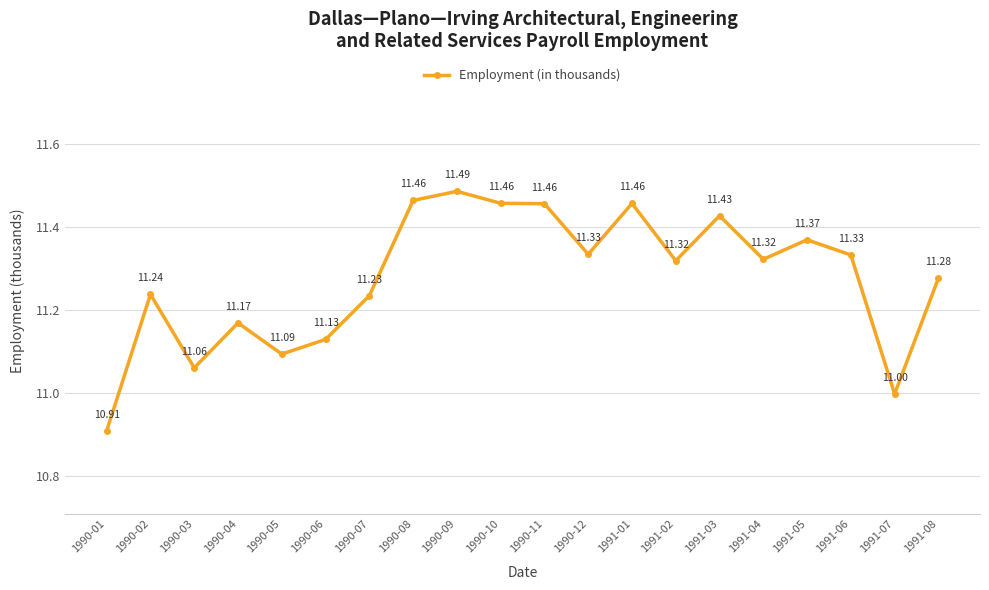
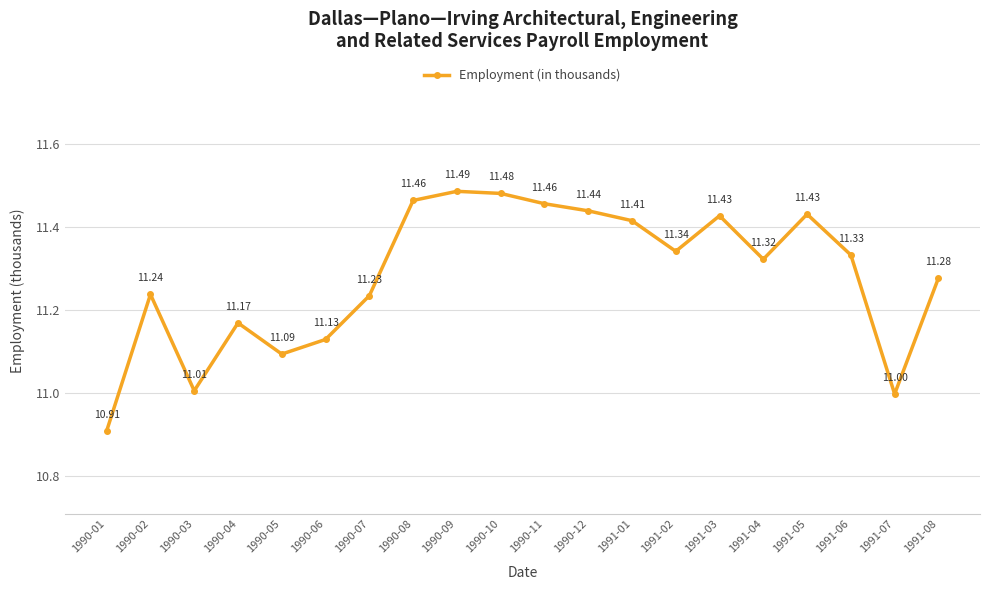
  {
    "1990-01": 10.91,
    "1990-02": 11.24,
-   "1990-03": 11.06,
+   "1990-03": 11.01,
    "1990-04": 11.17,
    "1990-05": 11.09,
    "1990-06": 11.13,
    "1990-07": 11.23,
    "1990-08": 11.46,
    "1990-09": 11.49,
-   "1990-10": 11.46,
+   "1990-10": 11.48,
    "1990-11": 11.46,
-   "1990-12": 11.33,
-   "1991-01": 11.46,
-   "1991-02": 11.32,
+   "1990-12": 11.44,
+   "1991-01": 11.41,
+   "1991-02": 11.34,
    "1991-03": 11.43,
    "1991-04": 11.32,
-   "1991-05": 11.37,
+   "1991-05": 11.43,
    "1991-06": 11.33,
    "1991-07": 11.00,
    "1991-08": 11.28
  }
